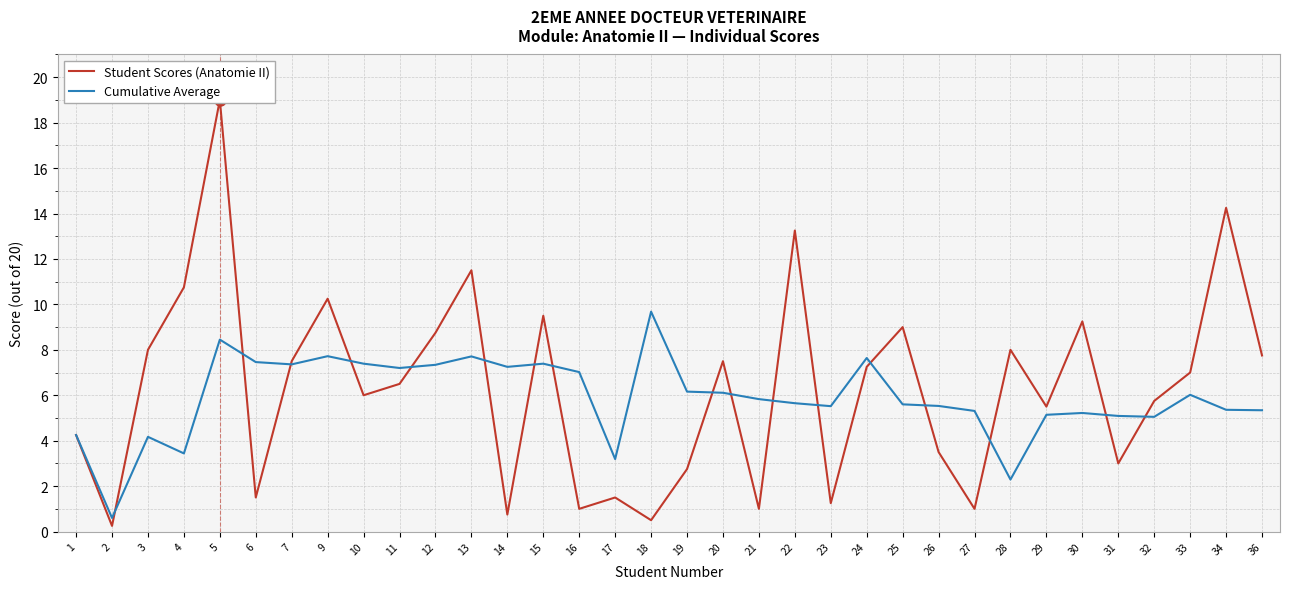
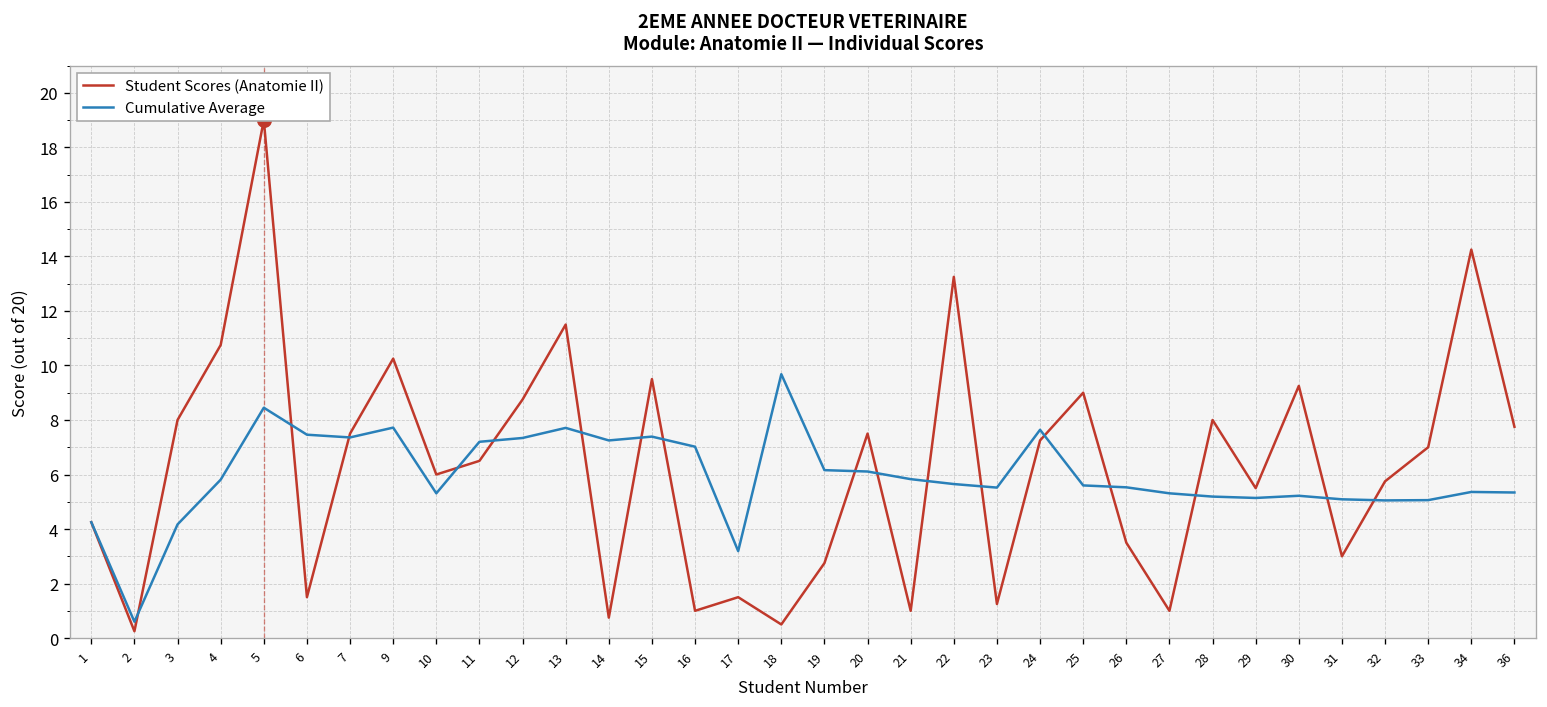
  {
    "Cumulative Average": {
      "2": 0.6,
      "3": 4.2,
-     "4": 3.4,
+     "4": 5.8,
      "5": 8.5,
      "6": 7.5,
      "7": 7.4,
      "9": 7.7,
-     "10": 7.4,
+     "10": 5.3,
      "11": 7.2,
      "12": 7.3,
      "13": 7.7,
      "14": 7.3,
      "15": 7.4,
      "16": 7.0,
      "17": 3.2,
      "18": 9.7,
      "19": 6.2,
      "20": 6.1,
      "21": 5.8,
      "22": 5.7,
      "23": 5.5,
      "24": 7.6,
      "25": 5.6,
      "26": 5.5,
      "27": 5.3,
-     "28": 2.3,
+     "28": 5.2,
      "29": 5.1,
      "30": 5.2,
      "31": 5.1,
      "32": 5.1,
-     "33": 6.0,
+     "33": 5.1,
      "34": 5.4,
      "36": 5.3
    }
  }
